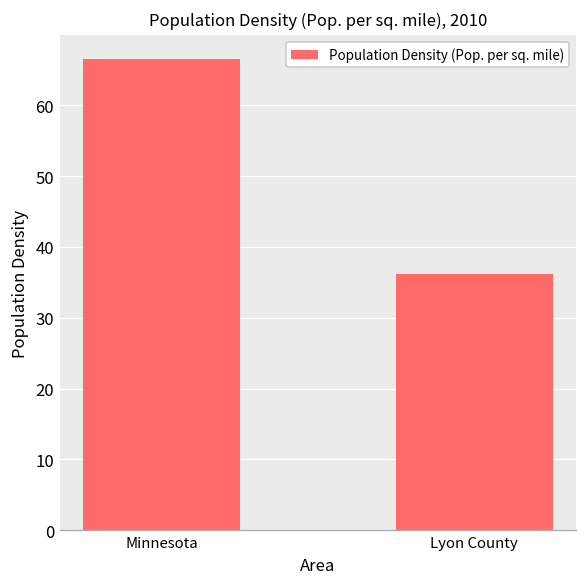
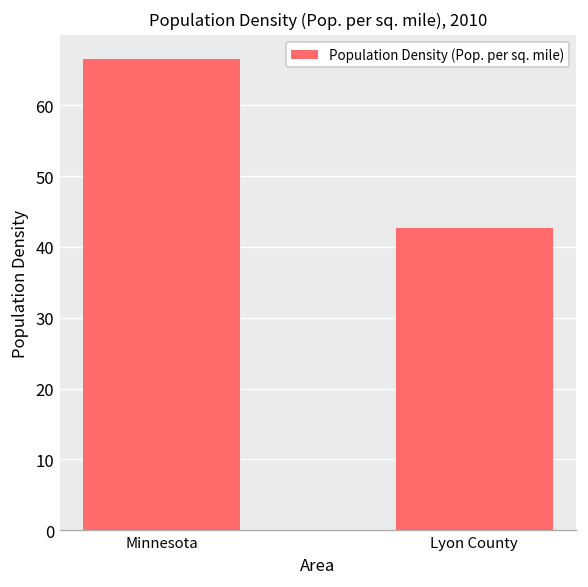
  {
    "Minnesota": 67,
-   "Lyon County": 36
+   "Lyon County": 43
  }
